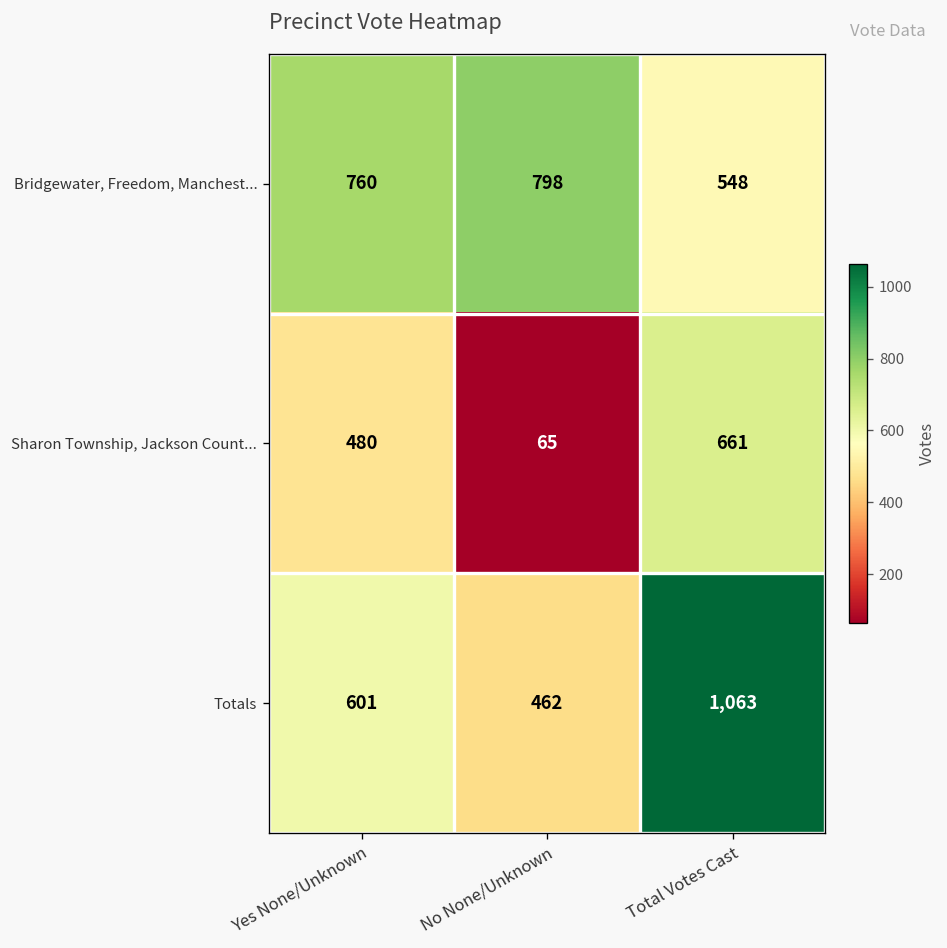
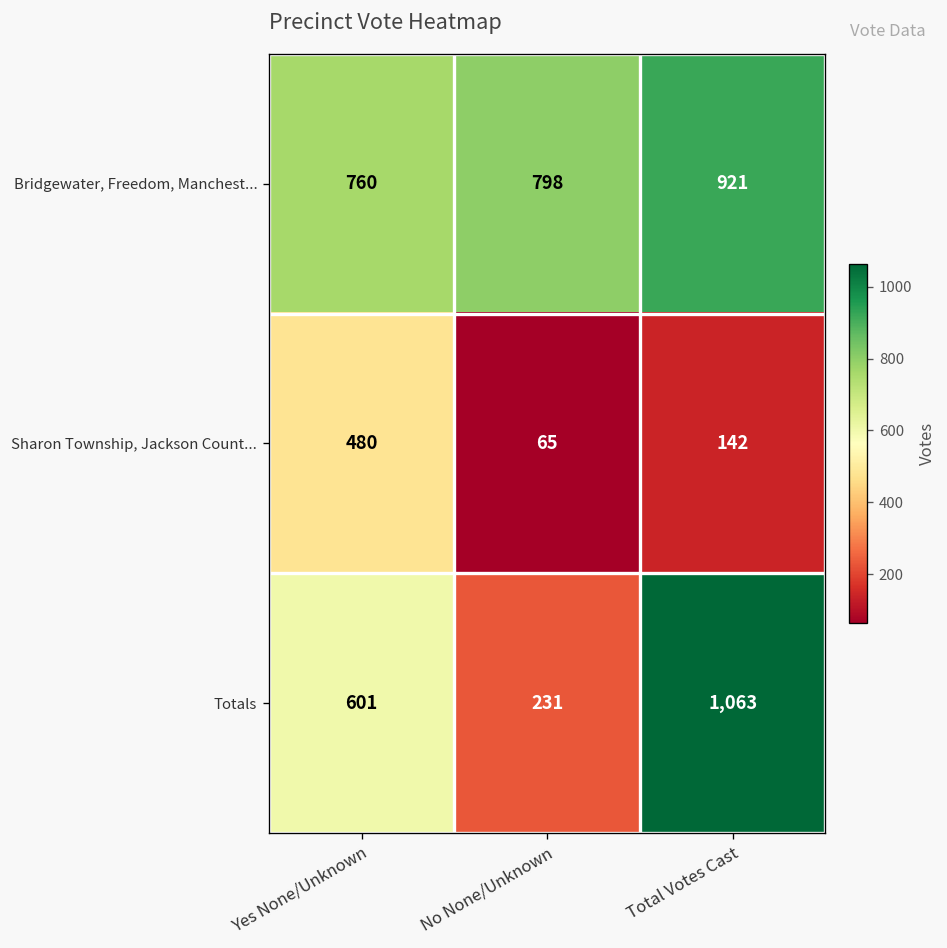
  {
    "Bridgewater, Freedom, Manchest...": {
      "Yes None/Unknown": "760",
      "No None/Unknown": "798",
-     "Total Votes Cast": "548"
+     "Total Votes Cast": "921"
    },
    "Sharon Township, Jackson Count...": {
      "Yes None/Unknown": "480",
      "No None/Unknown": "65",
-     "Total Votes Cast": "661"
+     "Total Votes Cast": "142"
    },
    "Totals": {
      "Yes None/Unknown": "601",
-     "No None/Unknown": "462",
+     "No None/Unknown": "231",
      "Total Votes Cast": "1,063"
    }
  }
